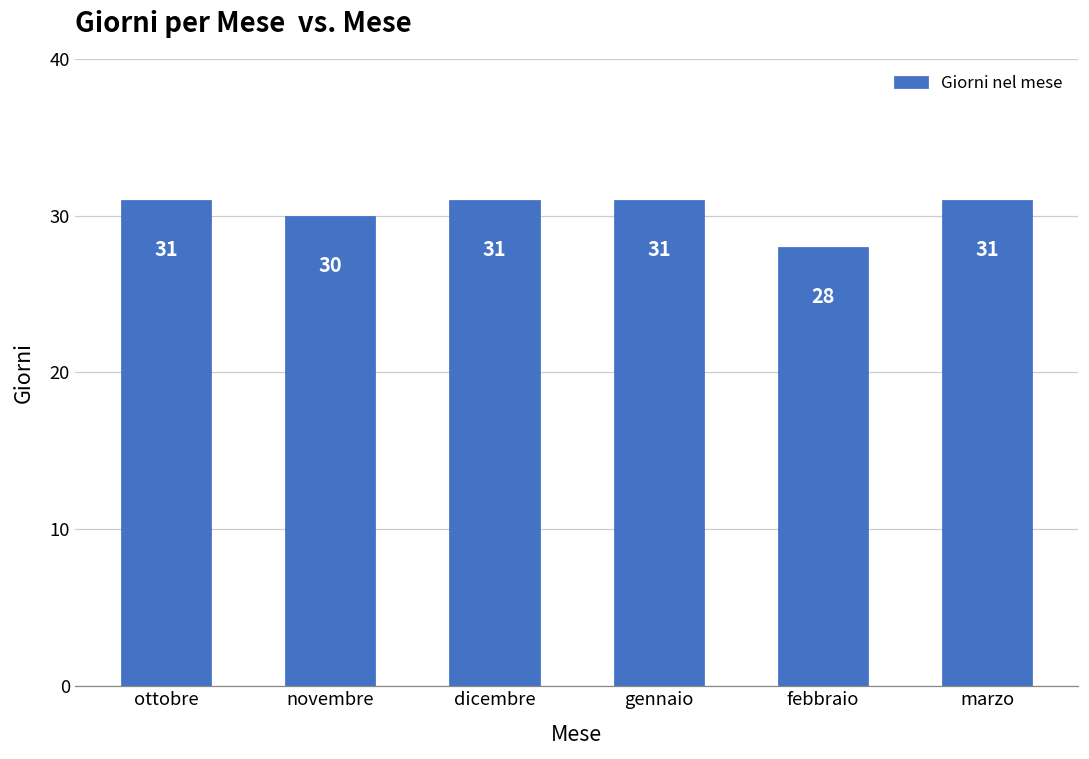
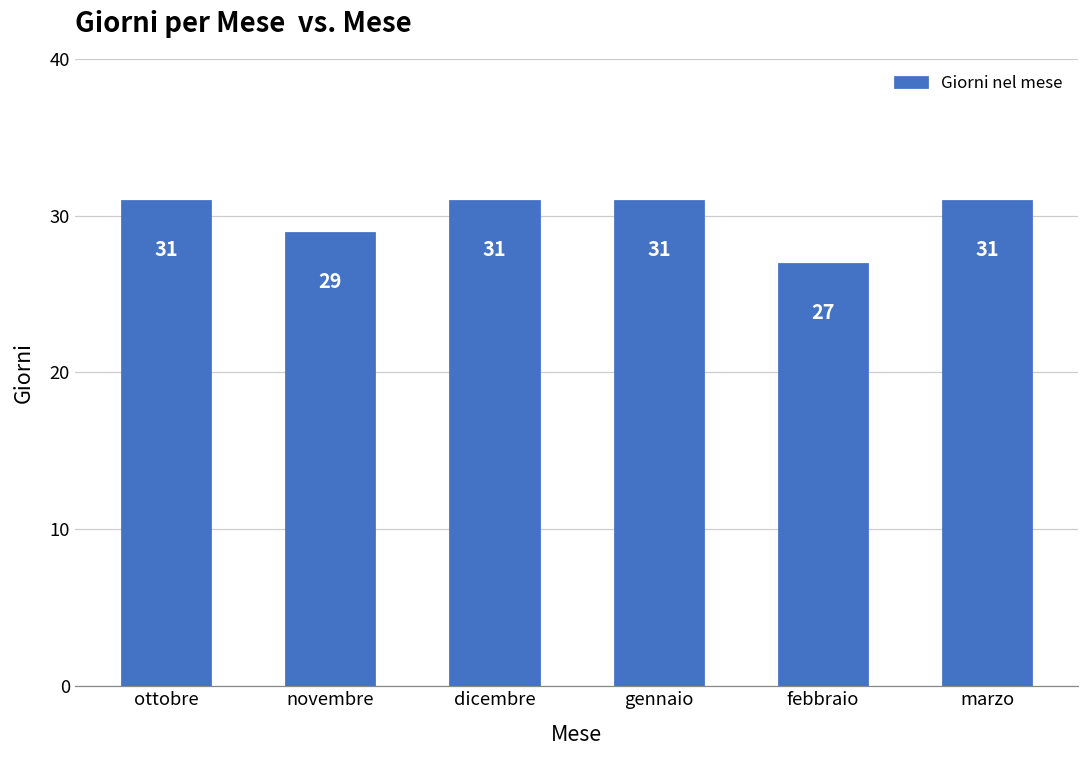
  {
    "ottobre": 31,
-   "novembre": 30,
+   "novembre": 29,
    "dicembre": 31,
    "gennaio": 31,
-   "febbraio": 28,
+   "febbraio": 27,
    "marzo": 31
  }
